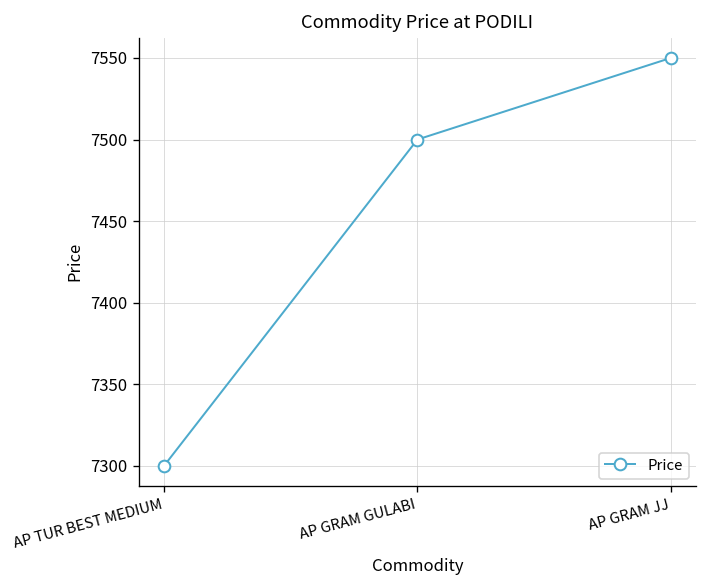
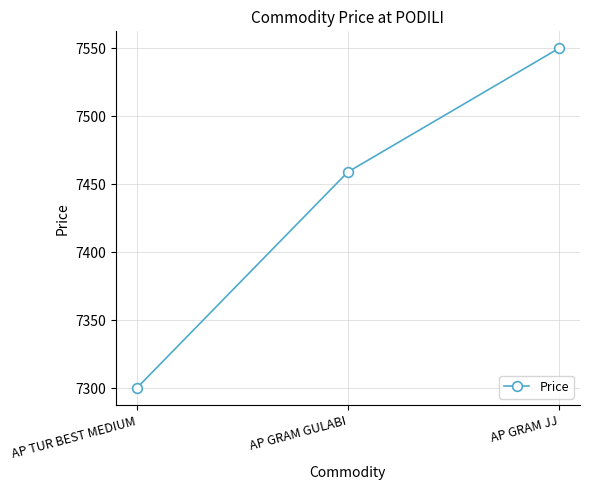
  {
    "AP TUR BEST MEDIUM": 7300,
-   "AP GRAM GULABI": 7500,
+   "AP GRAM GULABI": 7459,
    "AP GRAM JJ": 7550
  }
